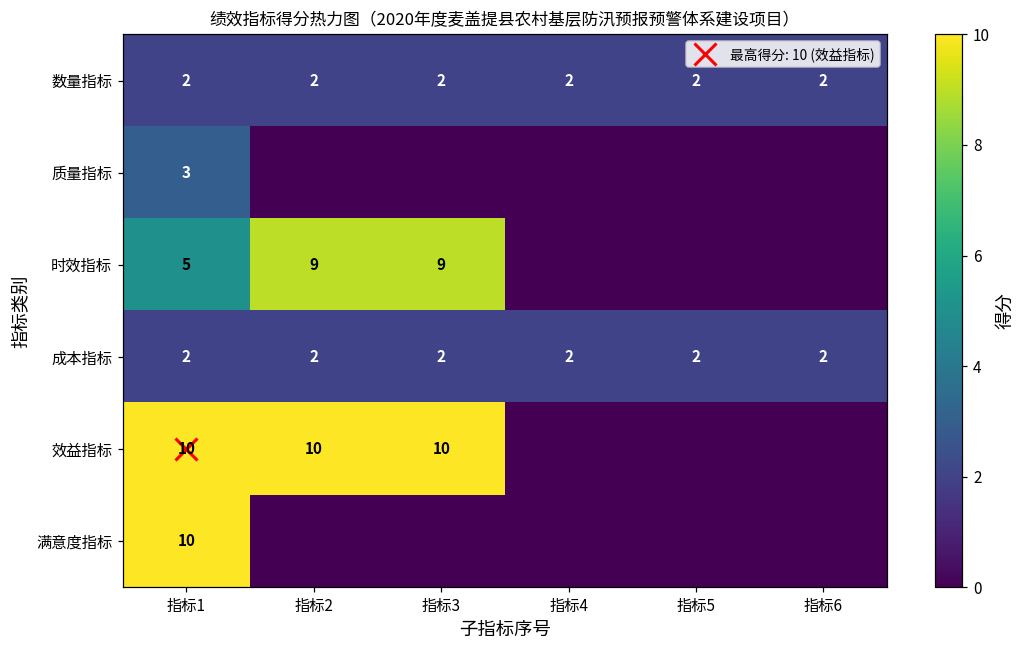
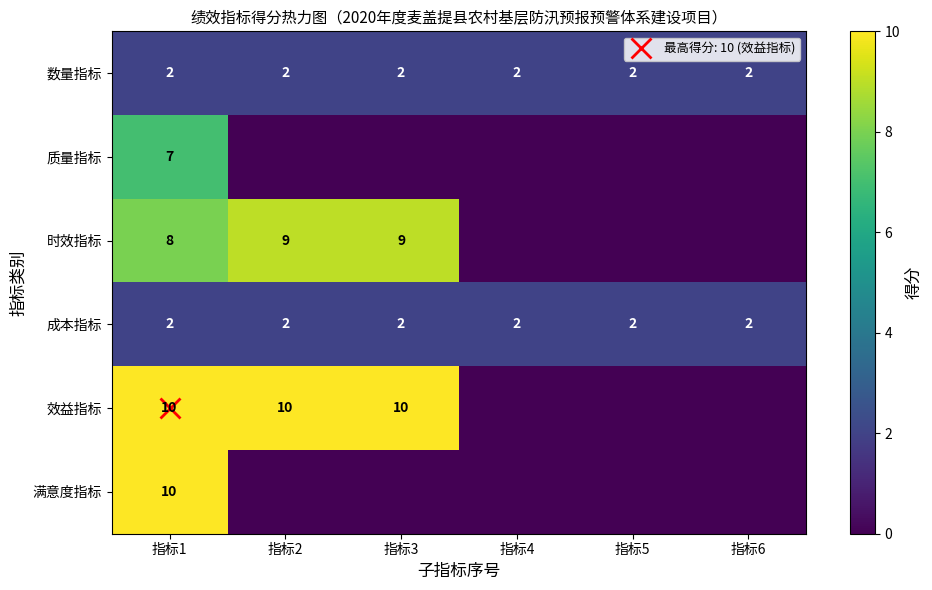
  {
    "数量指标": {
      "指标1": 2,
      "指标2": 2,
      "指标3": 2,
      "指标4": 2,
      "指标5": 2,
      "指标6": 2
    },
    "质量指标": {
-     "指标1": 3
+     "指标1": 7
    },
    "时效指标": {
-     "指标1": 5,
+     "指标1": 8,
      "指标2": 9,
      "指标3": 9
    },
    "成本指标": {
      "指标1": 2,
      "指标2": 2,
      "指标3": 2,
      "指标4": 2,
      "指标5": 2,
      "指标6": 2
    },
    "效益指标": {
      "指标2": 10,
      "指标3": 10
    },
    "满意度指标": {
      "指标1": 10
    }
  }
